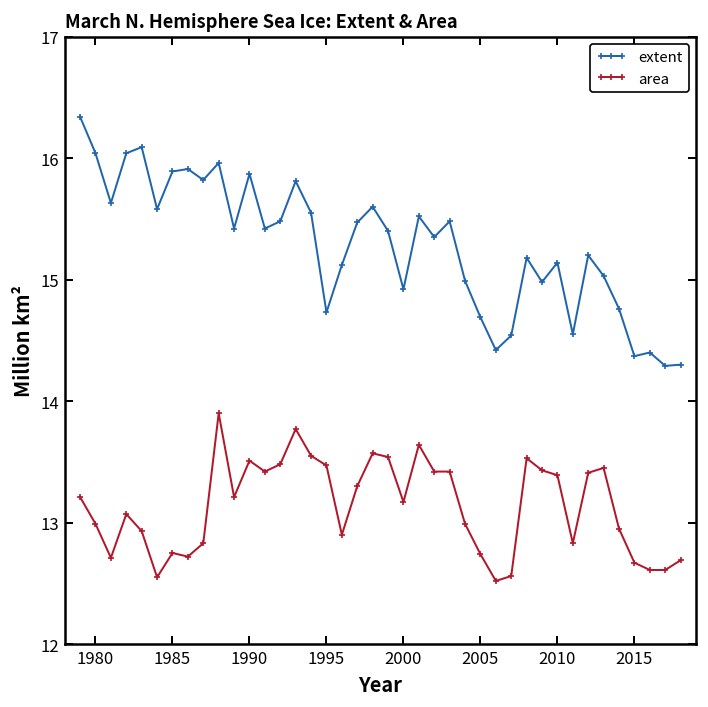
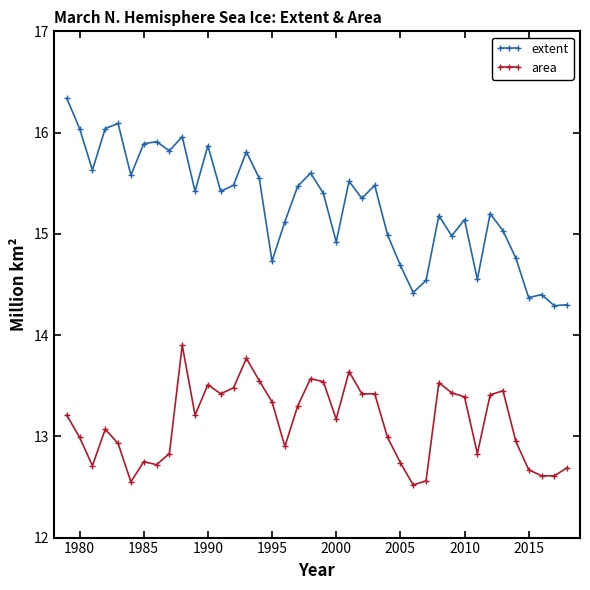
  {
    "extent": {
      "1980": 16.04,
      "1985": 15.89,
      "1990": 15.87,
      "1995": 14.73,
      "2000": 14.92,
      "2005": 14.69,
      "2010": 15.14,
      "2015": 14.37
    },
    "area": {
      "1980": 12.99,
      "1985": 12.75,
      "1990": 13.51,
-     "1995": 13.47,
+     "1995": 13.34,
      "2000": 13.17,
      "2005": 12.74,
      "2010": 13.39,
      "2015": 12.67
    }
  }
